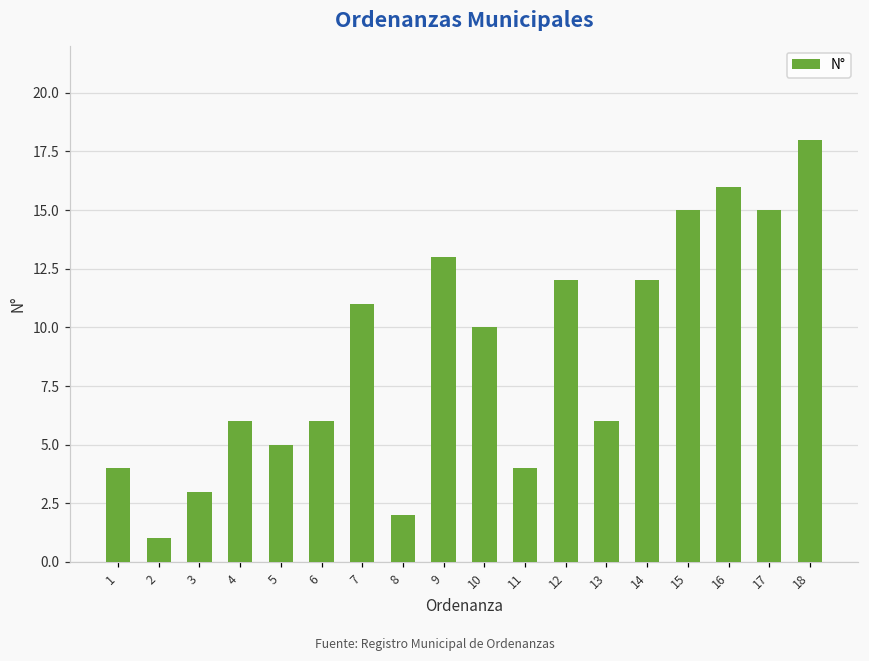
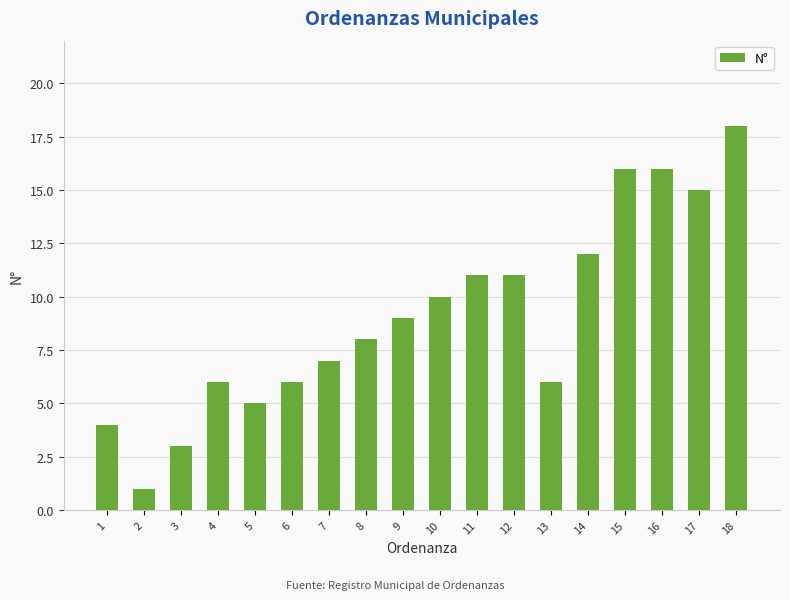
  {
    "1": 4,
    "2": 1,
    "3": 3,
    "4": 6,
    "5": 5,
    "6": 6,
-   "7": 11,
-   "8": 2,
-   "9": 13,
+   "7": 7,
+   "8": 8,
+   "9": 9,
    "10": 10,
-   "11": 4,
-   "12": 12,
+   "11": 11,
+   "12": 11,
    "13": 6,
    "14": 12,
-   "15": 15,
+   "15": 16,
    "16": 16,
    "17": 15,
    "18": 18
  }
